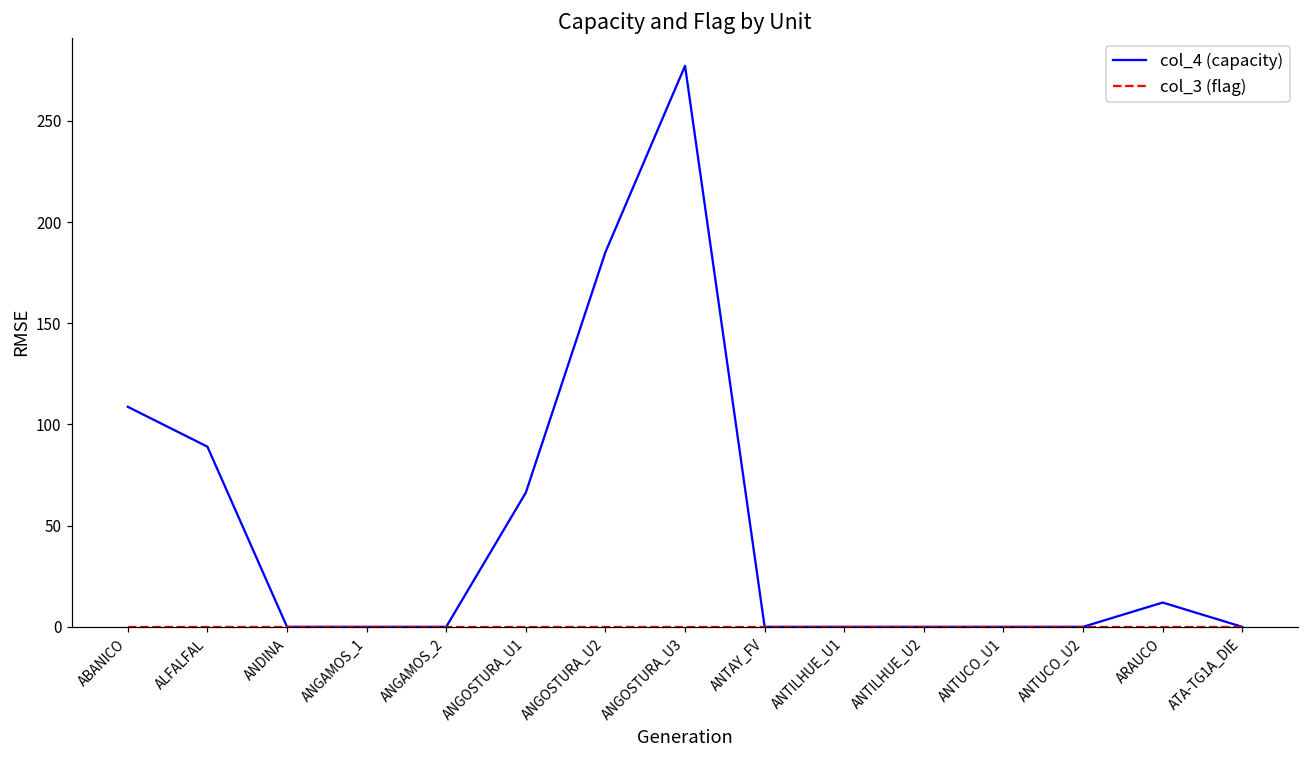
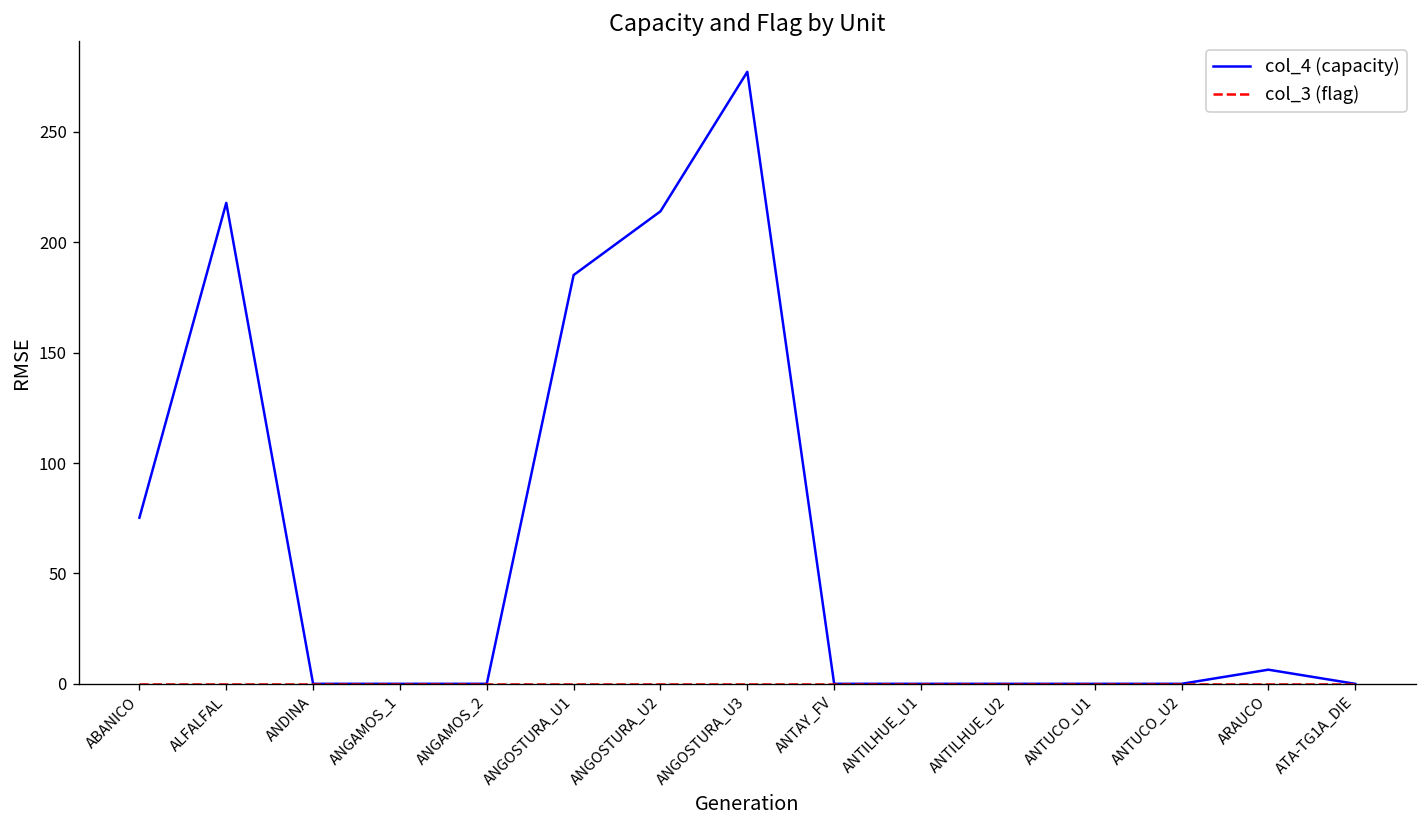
  {
    "col_4 (capacity)": {
-     "ABANICO": 109,
-     "ALFALFAL": 89,
-     "ANGOSTURA_U1": 66,
-     "ANGOSTURA_U2": 185,
+     "ABANICO": 75,
+     "ALFALFAL": 218,
+     "ANGOSTURA_U1": 185,
+     "ANGOSTURA_U2": 214,
      "ANGOSTURA_U3": 277,
-     "ARAUCO": 12
+     "ARAUCO": 6
    },
    "col_3 (flag)": {
      "ABANICO": 0,
      "ALFALFAL": 0,
      "ANGOSTURA_U1": 0,
      "ANGOSTURA_U2": 0,
      "ANGOSTURA_U3": 0,
      "ARAUCO": 0
    }
  }
